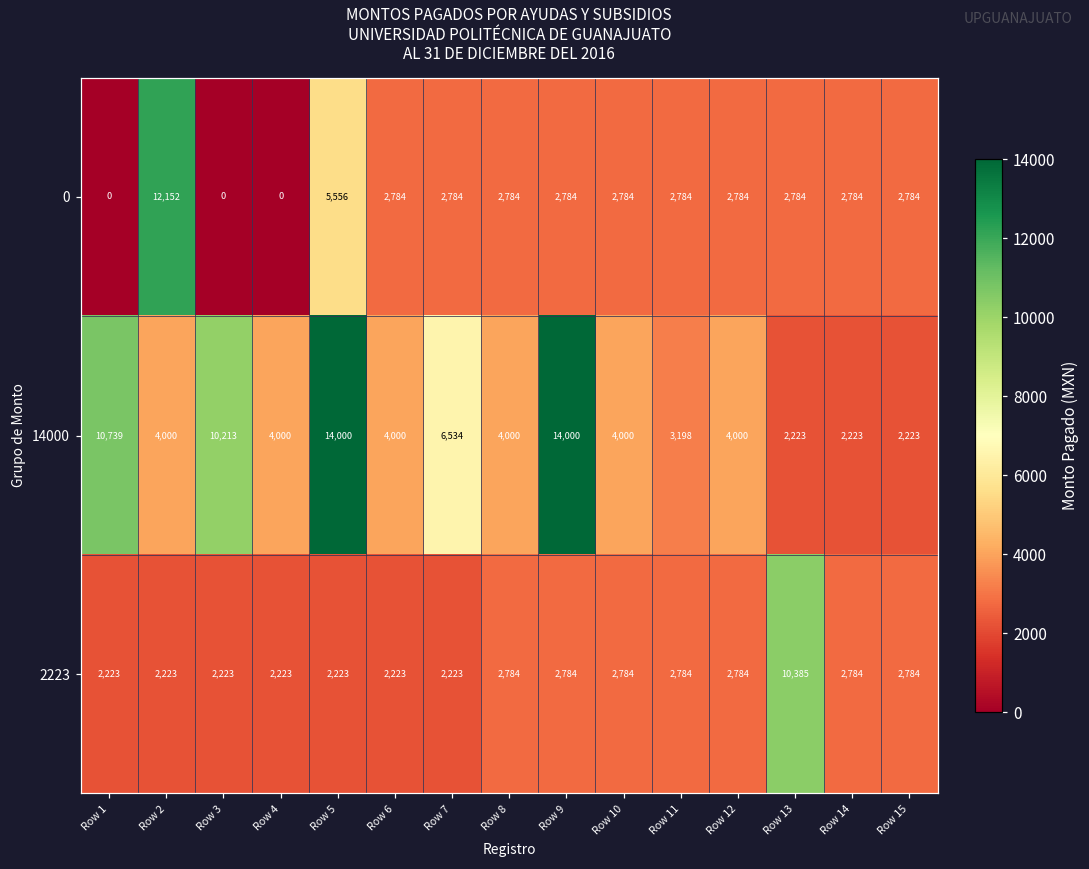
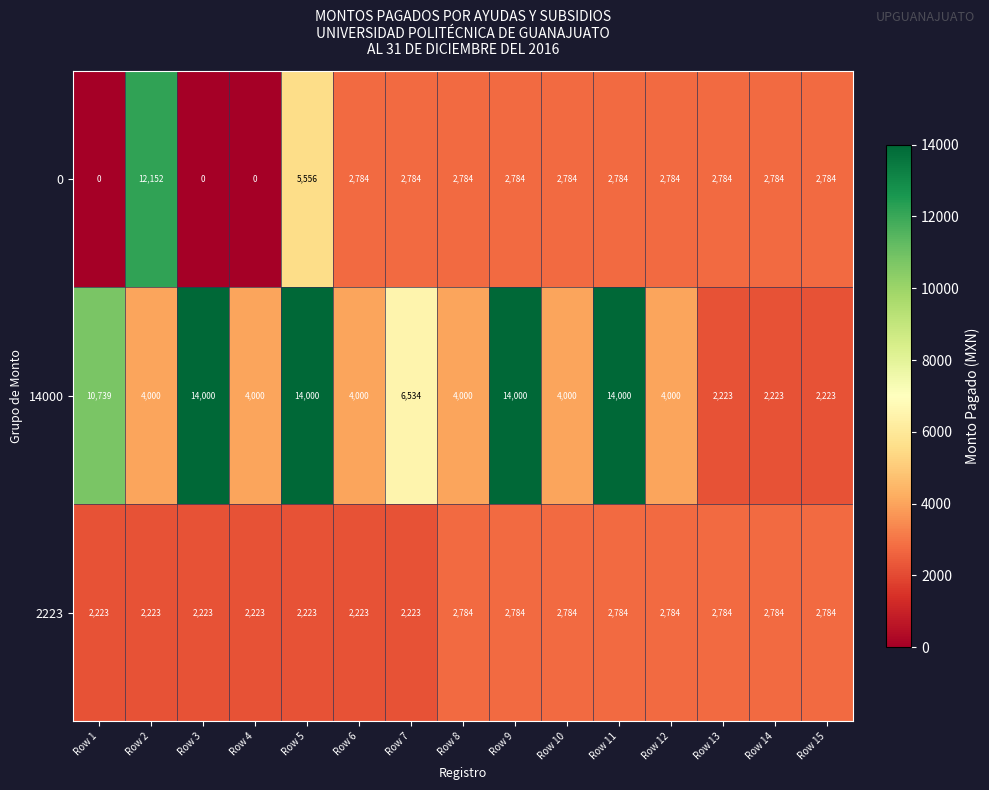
  {
    "0": {
      "Row 1": "0",
      "Row 2": "12,152",
      "Row 3": "0",
      "Row 4": "0",
      "Row 5": "5,556",
      "Row 6": "2,784",
      "Row 7": "2,784",
      "Row 8": "2,784",
      "Row 9": "2,784",
      "Row 10": "2,784",
      "Row 11": "2,784",
      "Row 12": "2,784",
      "Row 13": "2,784",
      "Row 14": "2,784",
      "Row 15": "2,784"
    },
    "14000": {
      "Row 1": "10,739",
      "Row 2": "4,000",
-     "Row 3": "10,213",
+     "Row 3": "14,000",
      "Row 4": "4,000",
      "Row 5": "14,000",
      "Row 6": "4,000",
      "Row 7": "6,534",
      "Row 8": "4,000",
      "Row 9": "14,000",
      "Row 10": "4,000",
-     "Row 11": "3,198",
+     "Row 11": "14,000",
      "Row 12": "4,000",
      "Row 13": "2,223",
      "Row 14": "2,223",
      "Row 15": "2,223"
    },
    "2223": {
      "Row 1": "2,223",
      "Row 2": "2,223",
      "Row 3": "2,223",
      "Row 4": "2,223",
      "Row 5": "2,223",
      "Row 6": "2,223",
      "Row 7": "2,223",
      "Row 8": "2,784",
      "Row 9": "2,784",
      "Row 10": "2,784",
      "Row 11": "2,784",
      "Row 12": "2,784",
-     "Row 13": "10,385",
+     "Row 13": "2,784",
      "Row 14": "2,784",
      "Row 15": "2,784"
    }
  }
